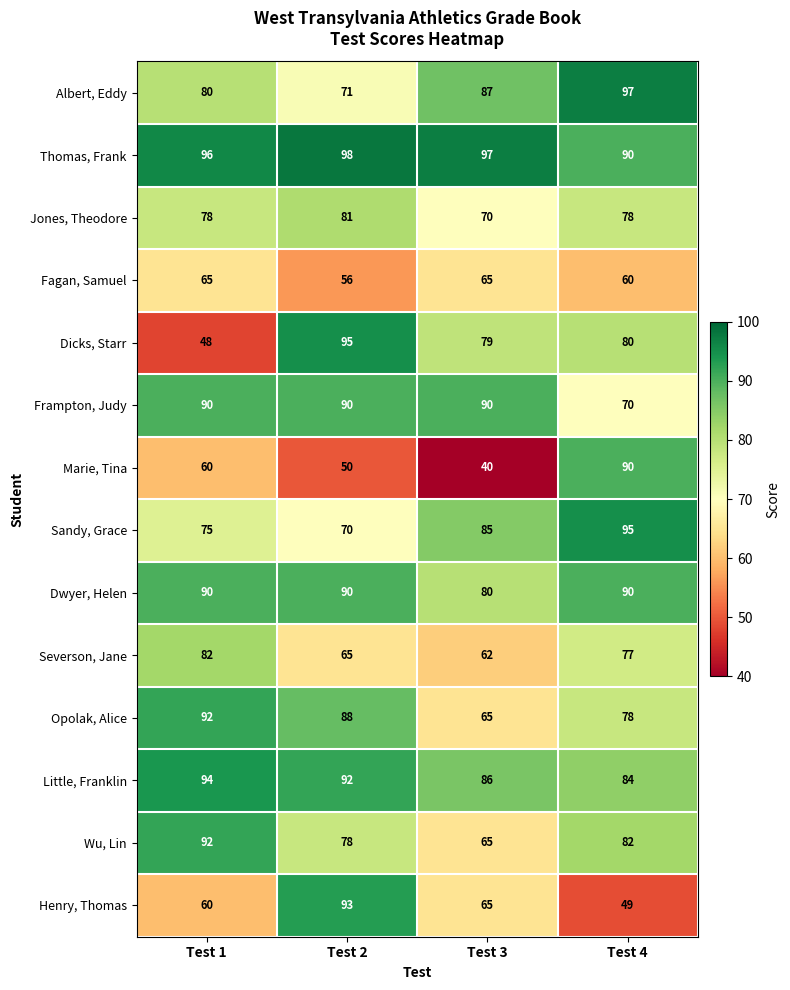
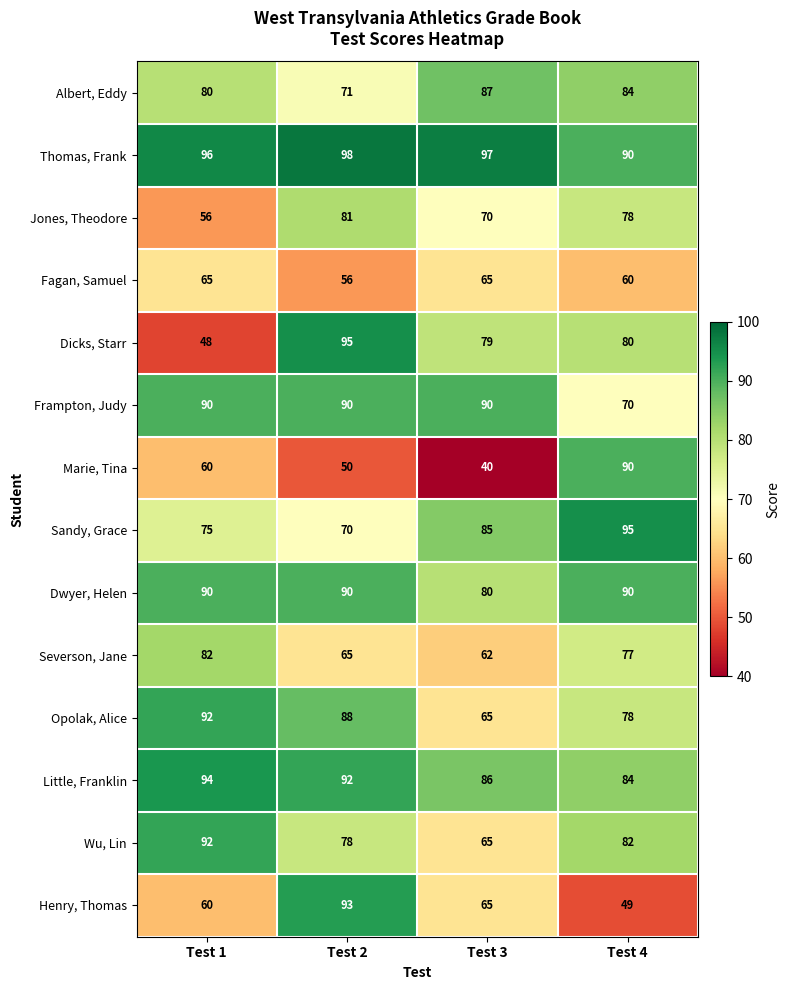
  {
    "Albert, Eddy": {
      "Test 1": 80,
      "Test 2": 71,
      "Test 3": 87,
-     "Test 4": 97
+     "Test 4": 84
    },
    "Thomas, Frank": {
      "Test 1": 96,
      "Test 2": 98,
      "Test 3": 97,
      "Test 4": 90
    },
    "Jones, Theodore": {
-     "Test 1": 78,
+     "Test 1": 56,
      "Test 2": 81,
      "Test 3": 70,
      "Test 4": 78
    },
    "Fagan, Samuel": {
      "Test 1": 65,
      "Test 2": 56,
      "Test 3": 65,
      "Test 4": 60
    },
    "Dicks, Starr": {
      "Test 1": 48,
      "Test 2": 95,
      "Test 3": 79,
      "Test 4": 80
    },
    "Frampton, Judy": {
      "Test 1": 90,
      "Test 2": 90,
      "Test 3": 90,
      "Test 4": 70
    },
    "Marie, Tina": {
      "Test 1": 60,
      "Test 2": 50,
      "Test 3": 40,
      "Test 4": 90
    },
    "Sandy, Grace": {
      "Test 1": 75,
      "Test 2": 70,
      "Test 3": 85,
      "Test 4": 95
    },
    "Dwyer, Helen": {
      "Test 1": 90,
      "Test 2": 90,
      "Test 3": 80,
      "Test 4": 90
    },
    "Severson, Jane": {
      "Test 1": 82,
      "Test 2": 65,
      "Test 3": 62,
      "Test 4": 77
    },
    "Opolak, Alice": {
      "Test 1": 92,
      "Test 2": 88,
      "Test 3": 65,
      "Test 4": 78
    },
    "Little, Franklin": {
      "Test 1": 94,
      "Test 2": 92,
      "Test 3": 86,
      "Test 4": 84
    },
    "Wu, Lin": {
      "Test 1": 92,
      "Test 2": 78,
      "Test 3": 65,
      "Test 4": 82
    },
    "Henry, Thomas": {
      "Test 1": 60,
      "Test 2": 93,
      "Test 3": 65,
      "Test 4": 49
    }
  }
